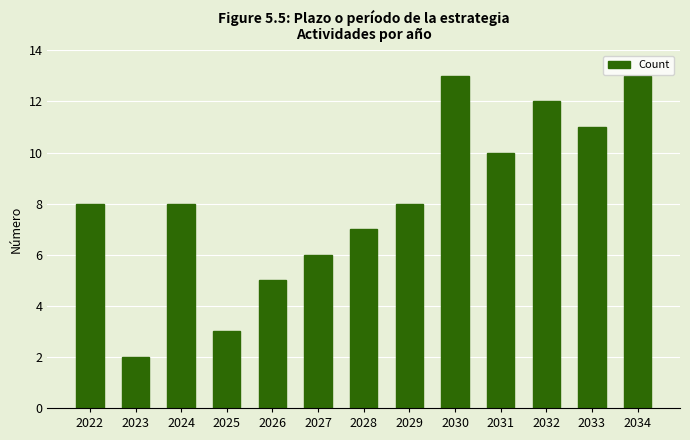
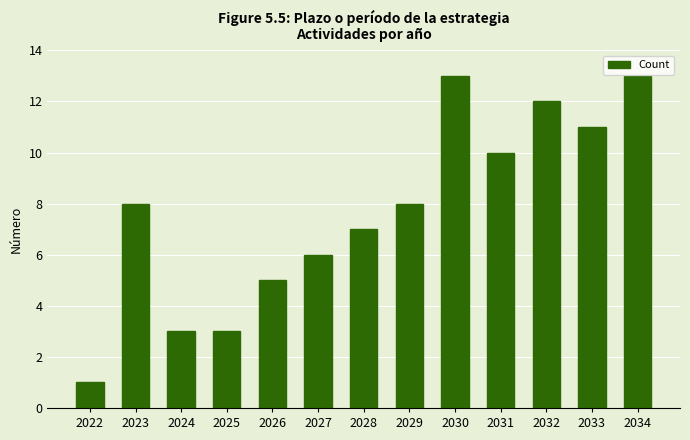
  {
-   "2022": 8,
-   "2023": 2,
-   "2024": 8,
+   "2022": 1,
+   "2023": 8,
+   "2024": 3,
    "2025": 3,
    "2026": 5,
    "2027": 6,
    "2028": 7,
    "2029": 8,
    "2030": 13,
    "2031": 10,
    "2032": 12,
    "2033": 11,
    "2034": 13
  }
